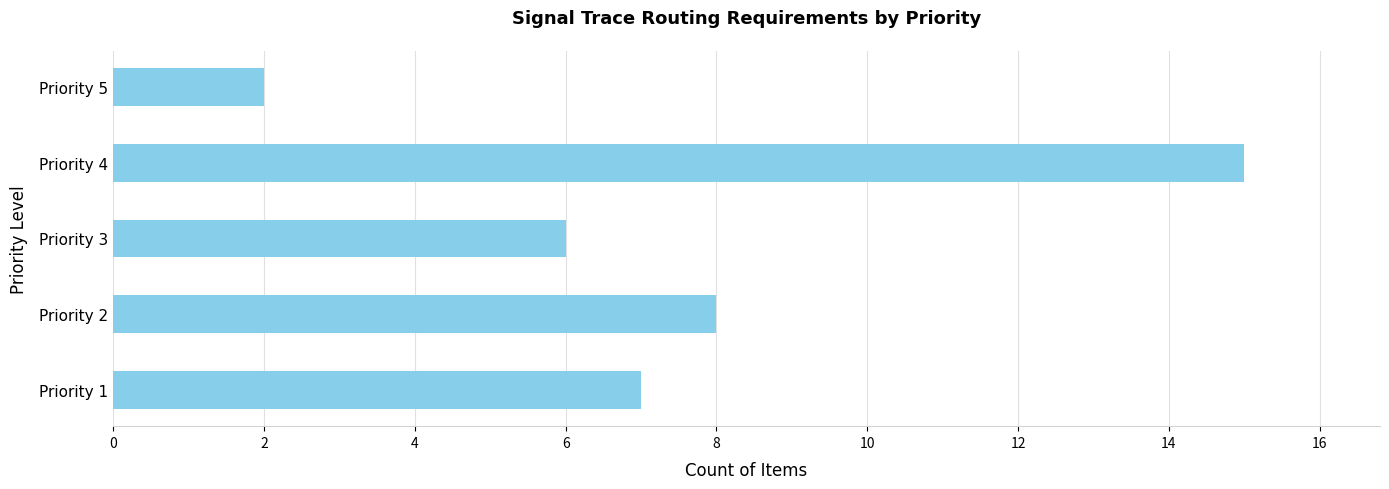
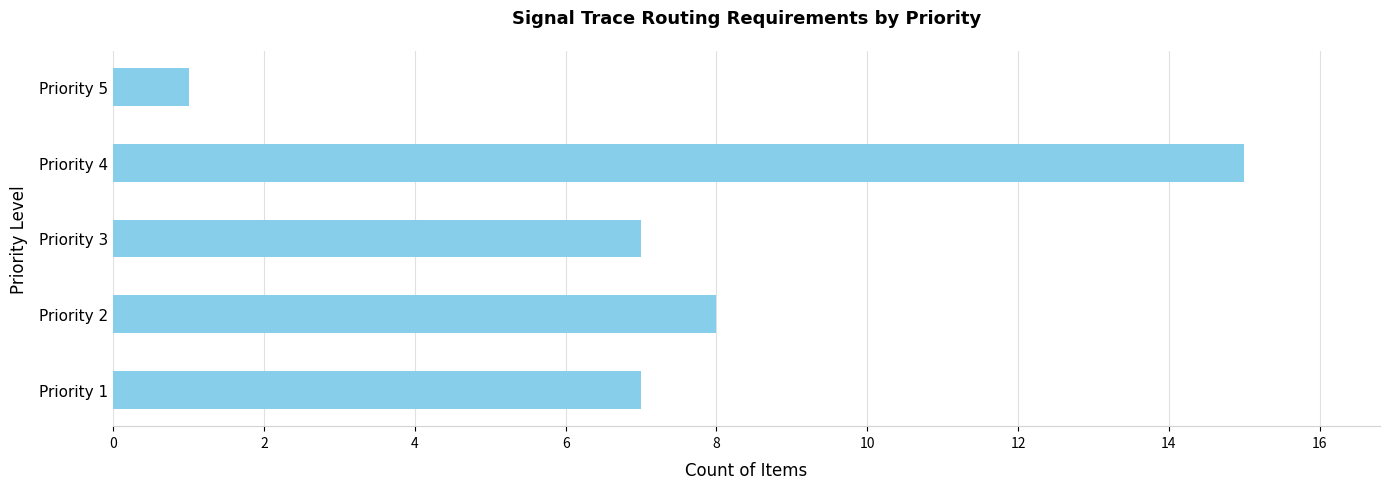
  {
-   "Priority 5": 2,
+   "Priority 5": 1,
    "Priority 4": 15,
-   "Priority 3": 6,
+   "Priority 3": 7,
    "Priority 2": 8,
    "Priority 1": 7
  }
